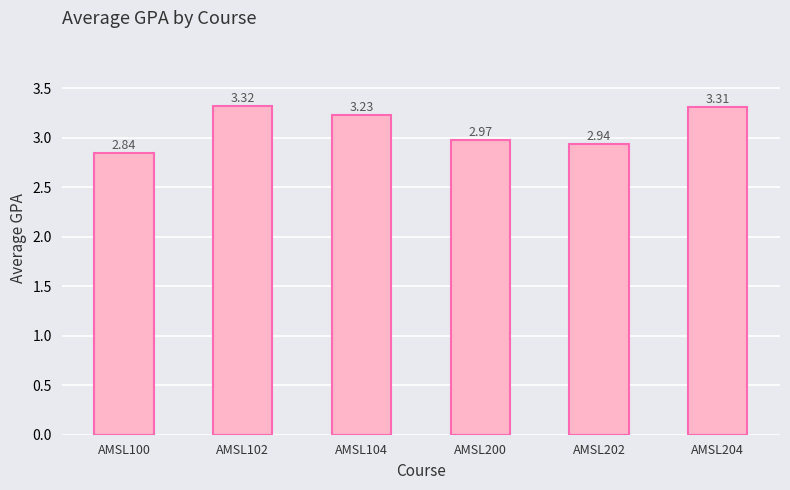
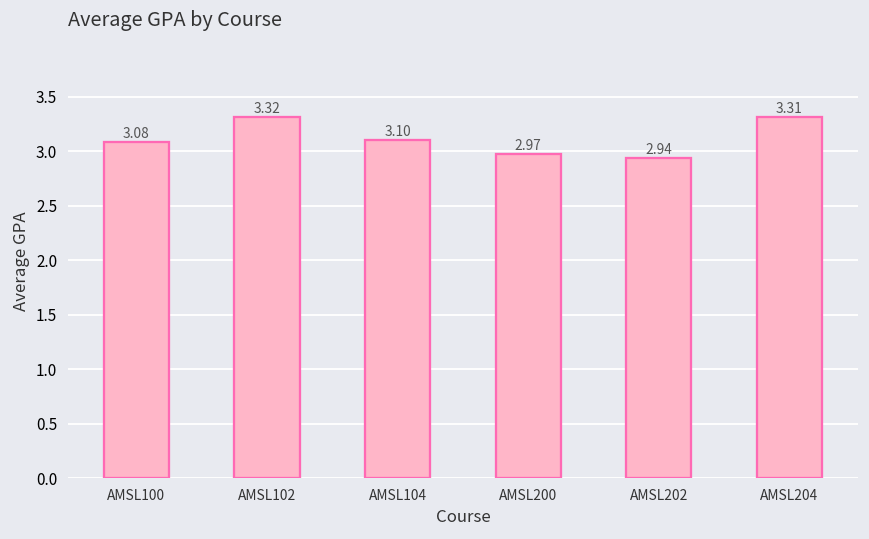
  {
-   "AMSL100": 2.84,
+   "AMSL100": 3.08,
    "AMSL102": 3.32,
-   "AMSL104": 3.23,
+   "AMSL104": 3.10,
    "AMSL200": 2.97,
    "AMSL202": 2.94,
    "AMSL204": 3.31
  }
